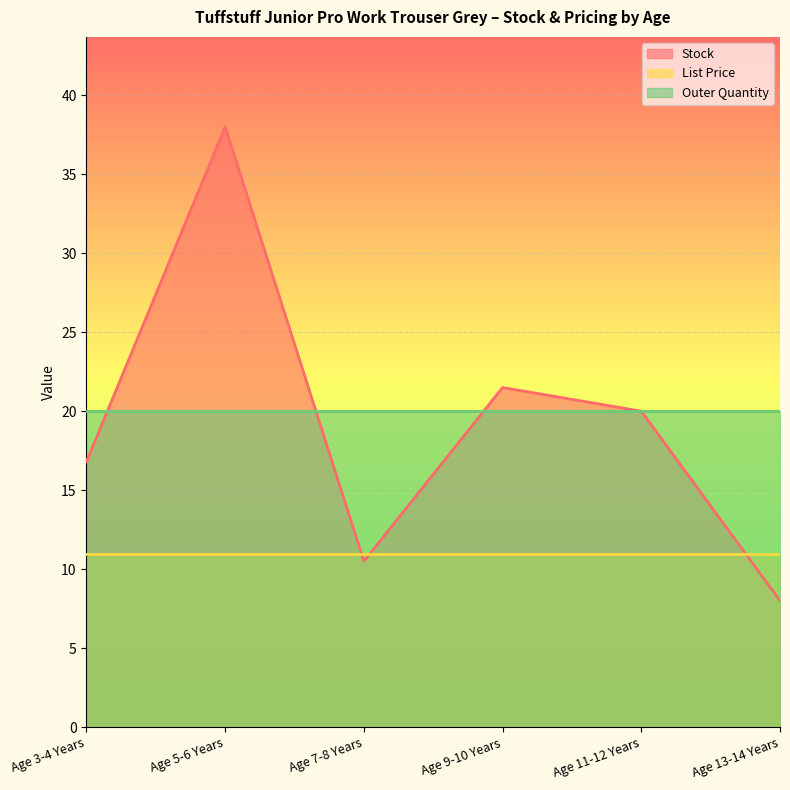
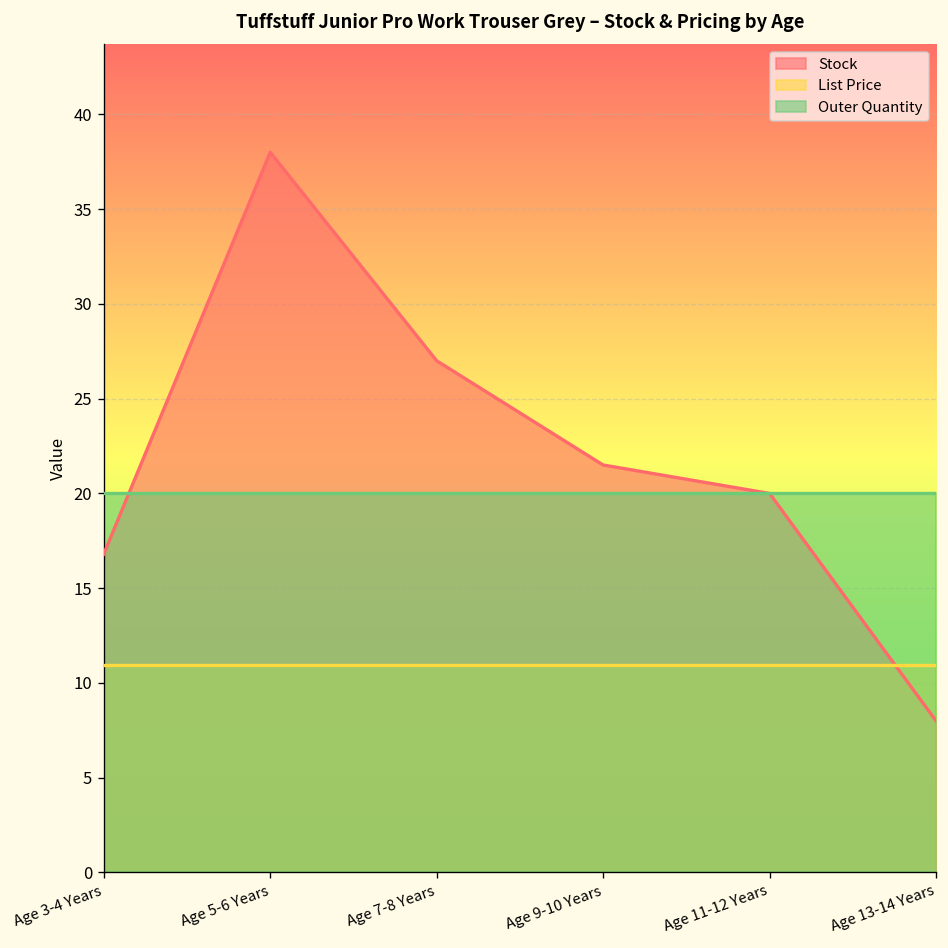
  {
    "Stock": {
      "Age 3-4 Years": 16.8,
      "Age 5-6 Years": 38.0,
-     "Age 7-8 Years": 10.5,
+     "Age 7-8 Years": 27.0,
      "Age 9-10 Years": 21.5,
      "Age 13-14 Years": 8.0
    },
    "List Price": {
      "Age 3-4 Years": 11.0,
      "Age 5-6 Years": 11.0,
      "Age 7-8 Years": 11.0,
      "Age 9-10 Years": 11.0,
      "Age 11-12 Years": 11.0,
      "Age 13-14 Years": 11.0
    },
    "Outer Quantity": {
      "Age 3-4 Years": 20.0,
      "Age 5-6 Years": 20.0,
      "Age 7-8 Years": 20.0,
      "Age 9-10 Years": 20.0,
      "Age 13-14 Years": 20.0
    }
  }
